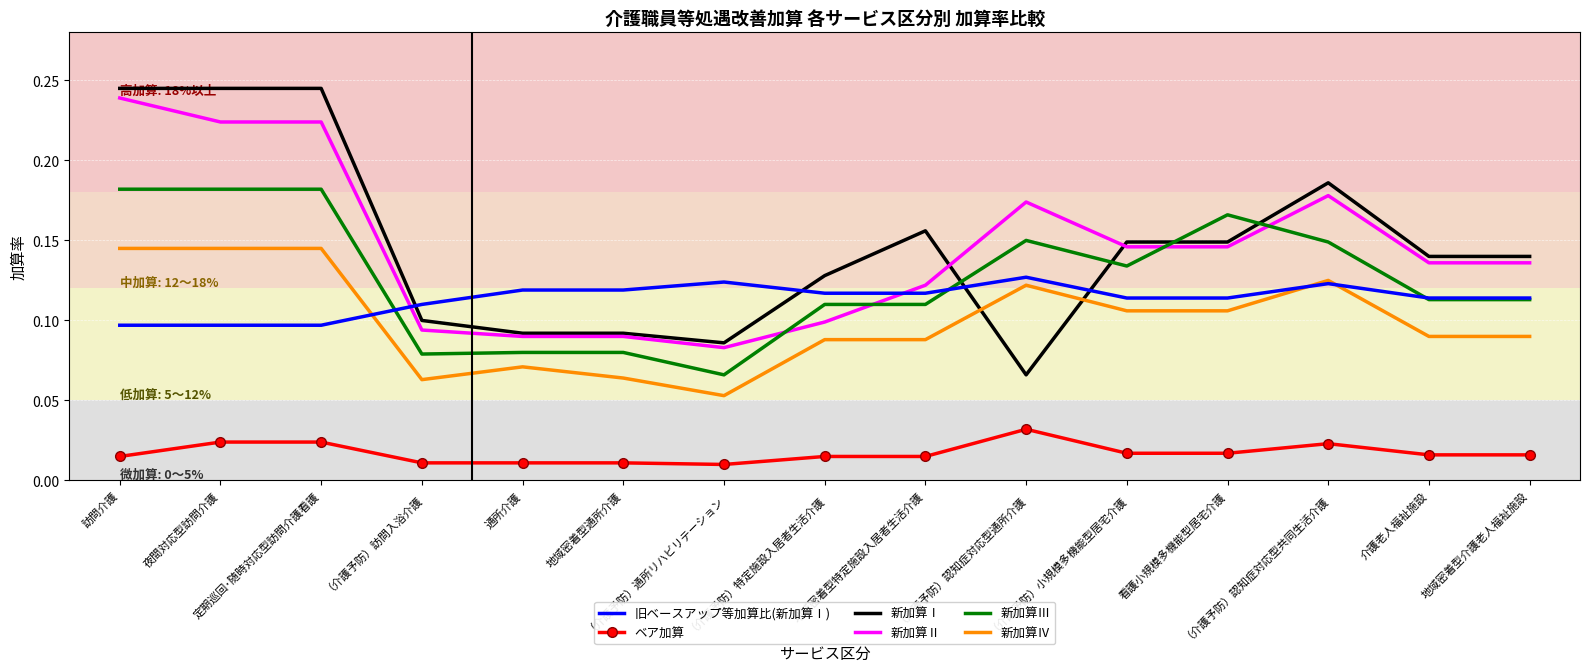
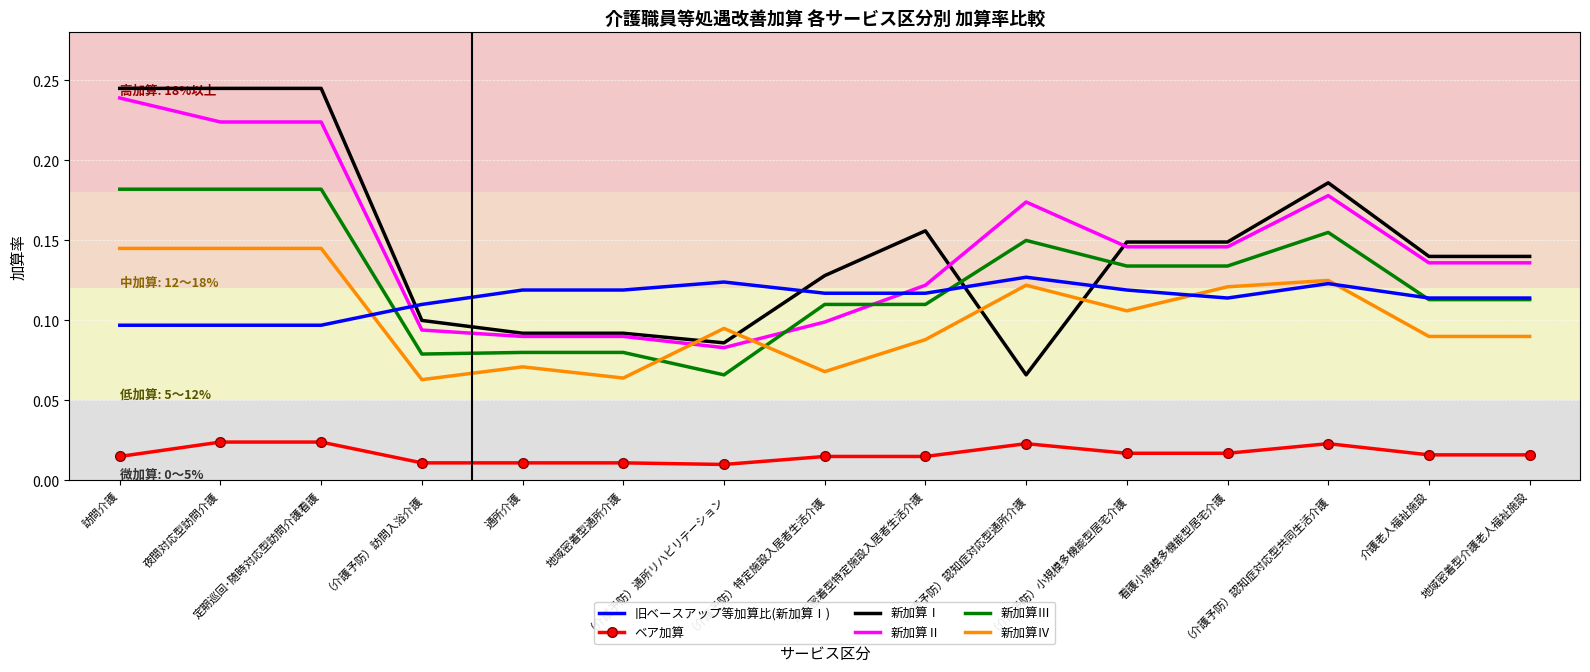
  {
    "旧ベースアップ等加算比(新加算Ⅰ)": {
      "訪問介護": 0.097,
      "夜間対応型訪問介護": 0.097,
      "定期巡回･随時対応型訪問介護看護": 0.097,
      "（介護予防）訪問入浴介護": 0.110,
      "通所介護": 0.119,
      "地域密着型通所介護": 0.119,
      "（介護予防）通所リハビリテーション": 0.124,
      "（介護予防）特定施設入居者生活介護": 0.117,
      "地域密着型特定施設入居者生活介護": 0.117,
      "（介護予防）認知症対応型通所介護": 0.127,
-     "（介護予防）小規模多機能型居宅介護": 0.114,
+     "（介護予防）小規模多機能型居宅介護": 0.119,
      "看護小規模多機能型居宅介護": 0.114,
      "（介護予防）認知症対応型共同生活介護": 0.123
    },
    "ベア加算": {
      "夜間対応型訪問介護": 0.024,
      "定期巡回･随時対応型訪問介護看護": 0.024,
      "（介護予防）訪問入浴介護": 0.011,
      "通所介護": 0.011,
      "地域密着型通所介護": 0.011,
      "（介護予防）通所リハビリテーション": 0.010,
      "（介護予防）特定施設入居者生活介護": 0.015,
      "地域密着型特定施設入居者生活介護": 0.015,
-     "（介護予防）認知症対応型通所介護": 0.032,
+     "（介護予防）認知症対応型通所介護": 0.023,
      "（介護予防）小規模多機能型居宅介護": 0.017,
      "看護小規模多機能型居宅介護": 0.017,
      "（介護予防）認知症対応型共同生活介護": 0.023,
      "介護老人福祉施設": 0.016,
      "地域密着型介護老人福祉施設": 0.016
    },
    "新加算Ⅰ": {
      "夜間対応型訪問介護": 0.245,
      "定期巡回･随時対応型訪問介護看護": 0.245,
      "（介護予防）訪問入浴介護": 0.100,
      "通所介護": 0.092,
      "地域密着型通所介護": 0.092,
      "（介護予防）通所リハビリテーション": 0.086,
      "（介護予防）特定施設入居者生活介護": 0.128,
      "地域密着型特定施設入居者生活介護": 0.156,
      "（介護予防）認知症対応型通所介護": 0.066,
      "（介護予防）小規模多機能型居宅介護": 0.149,
      "看護小規模多機能型居宅介護": 0.149,
      "（介護予防）認知症対応型共同生活介護": 0.186,
      "介護老人福祉施設": 0.140,
      "地域密着型介護老人福祉施設": 0.140
    },
    "新加算Ⅱ": {
      "訪問介護": 0.239,
      "夜間対応型訪問介護": 0.224,
      "定期巡回･随時対応型訪問介護看護": 0.224,
      "（介護予防）訪問入浴介護": 0.094,
      "通所介護": 0.090,
      "地域密着型通所介護": 0.090,
      "（介護予防）通所リハビリテーション": 0.083,
      "（介護予防）特定施設入居者生活介護": 0.099,
      "地域密着型特定施設入居者生活介護": 0.122,
      "（介護予防）認知症対応型通所介護": 0.174,
      "（介護予防）小規模多機能型居宅介護": 0.146,
      "看護小規模多機能型居宅介護": 0.146,
      "（介護予防）認知症対応型共同生活介護": 0.178,
      "介護老人福祉施設": 0.136,
      "地域密着型介護老人福祉施設": 0.136
    },
    "新加算Ⅲ": {
      "訪問介護": 0.182,
      "夜間対応型訪問介護": 0.182,
      "定期巡回･随時対応型訪問介護看護": 0.182,
      "（介護予防）訪問入浴介護": 0.079,
      "通所介護": 0.080,
      "地域密着型通所介護": 0.080,
      "（介護予防）通所リハビリテーション": 0.066,
      "（介護予防）特定施設入居者生活介護": 0.110,
      "地域密着型特定施設入居者生活介護": 0.110,
      "（介護予防）認知症対応型通所介護": 0.150,
      "（介護予防）小規模多機能型居宅介護": 0.134,
-     "看護小規模多機能型居宅介護": 0.166,
-     "（介護予防）認知症対応型共同生活介護": 0.149
+     "看護小規模多機能型居宅介護": 0.134,
+     "（介護予防）認知症対応型共同生活介護": 0.155
    },
    "新加算Ⅳ": {
      "訪問介護": 0.145,
      "夜間対応型訪問介護": 0.145,
      "定期巡回･随時対応型訪問介護看護": 0.145,
      "（介護予防）訪問入浴介護": 0.063,
      "通所介護": 0.071,
      "地域密着型通所介護": 0.064,
-     "（介護予防）通所リハビリテーション": 0.053,
-     "（介護予防）特定施設入居者生活介護": 0.088,
+     "（介護予防）通所リハビリテーション": 0.095,
+     "（介護予防）特定施設入居者生活介護": 0.068,
      "地域密着型特定施設入居者生活介護": 0.088,
      "（介護予防）認知症対応型通所介護": 0.122,
      "（介護予防）小規模多機能型居宅介護": 0.106,
-     "看護小規模多機能型居宅介護": 0.106,
+     "看護小規模多機能型居宅介護": 0.121,
      "（介護予防）認知症対応型共同生活介護": 0.125,
      "介護老人福祉施設": 0.090,
      "地域密着型介護老人福祉施設": 0.090
    }
  }
